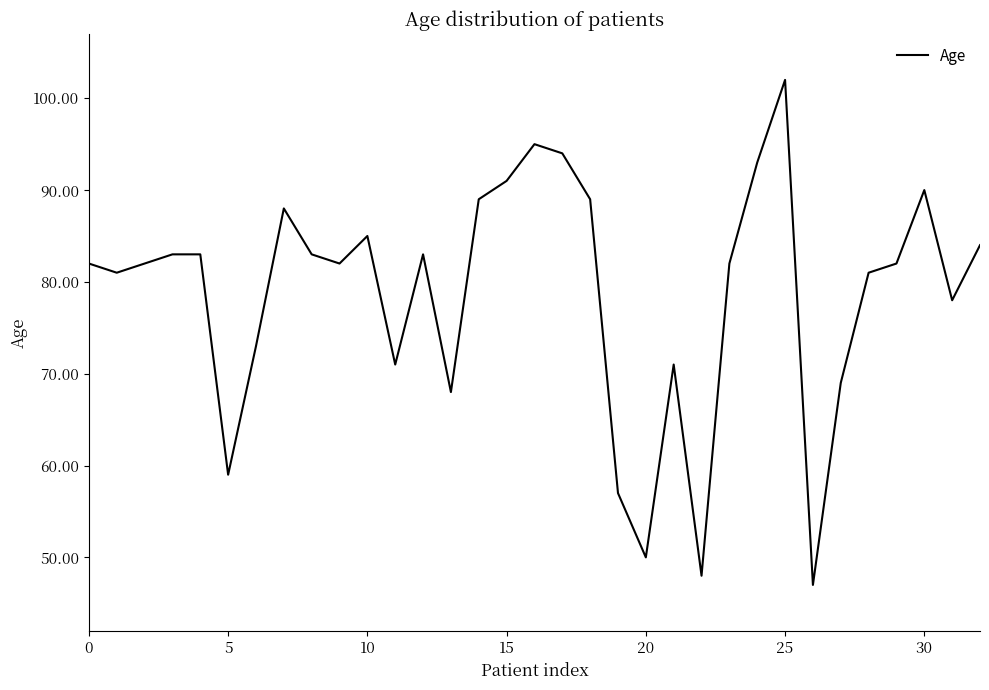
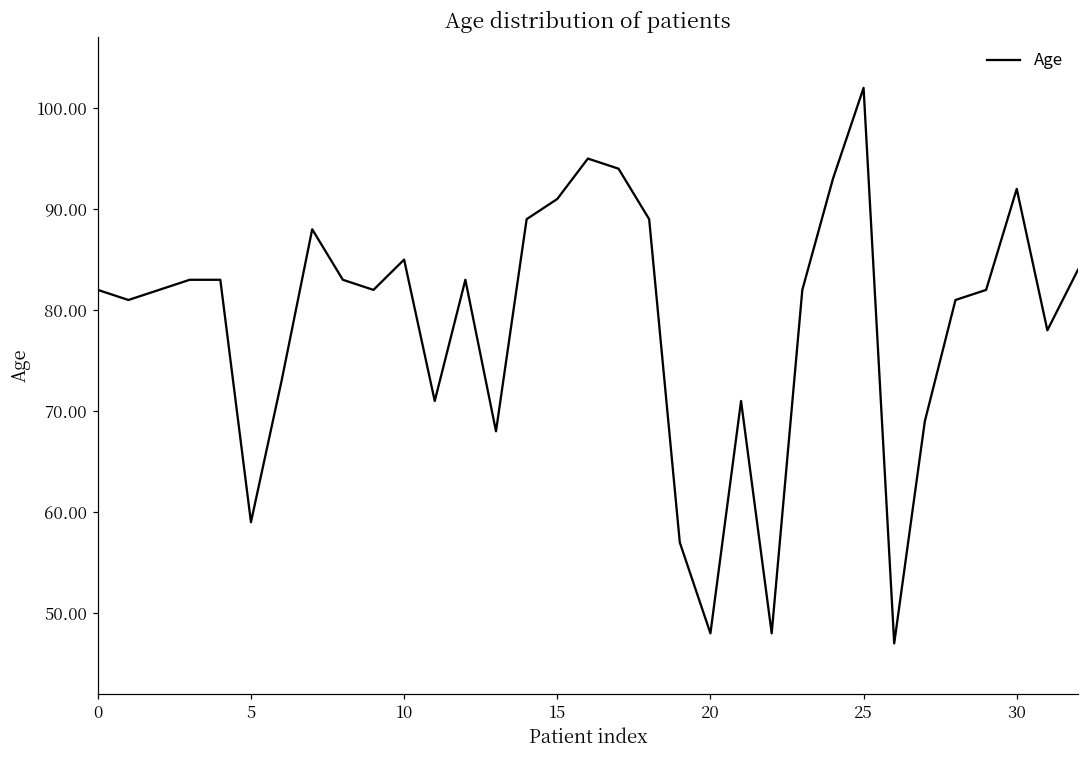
  {
    "0": 82,
    "5": 59,
    "10": 85,
    "15": 91,
-   "20": 50,
+   "20": 48,
    "25": 102,
-   "30": 90
+   "30": 92
  }
